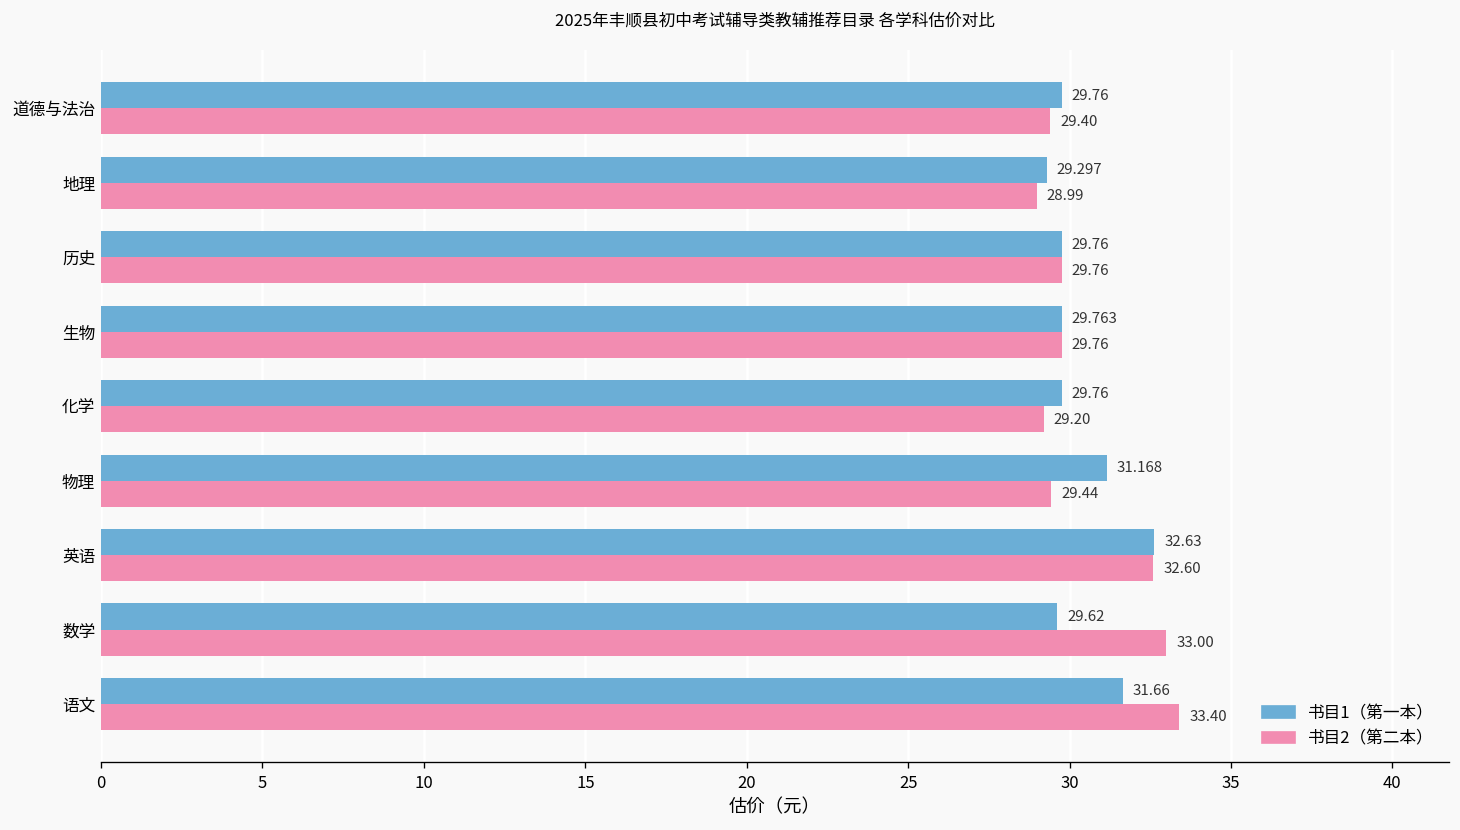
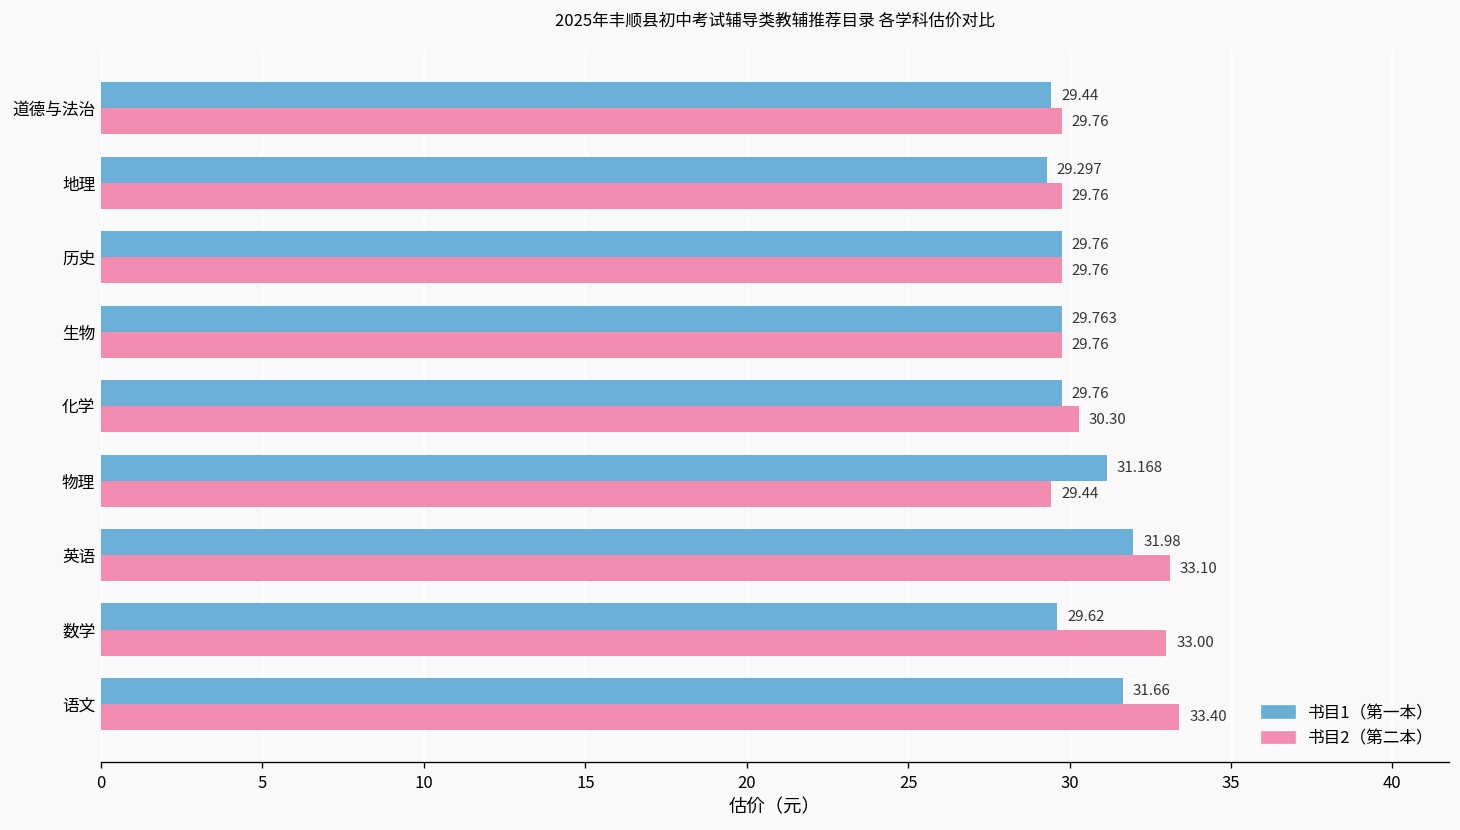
  {
    "书目1（第一本）": {
-     "道德与法治": 29.76,
+     "道德与法治": 29.44,
      "地理": 29.297,
      "历史": 29.76,
      "生物": 29.763,
      "化学": 29.76,
      "物理": 31.168,
-     "英语": 32.63,
+     "英语": 31.98,
      "数学": 29.62,
      "语文": 31.66
    },
    "书目2（第二本）": {
-     "道德与法治": 29.40,
-     "地理": 28.99,
+     "道德与法治": 29.76,
+     "地理": 29.76,
      "历史": 29.76,
      "生物": 29.76,
-     "化学": 29.20,
+     "化学": 30.30,
      "物理": 29.44,
-     "英语": 32.60,
+     "英语": 33.10,
      "数学": 33.00,
      "语文": 33.40
    }
  }
